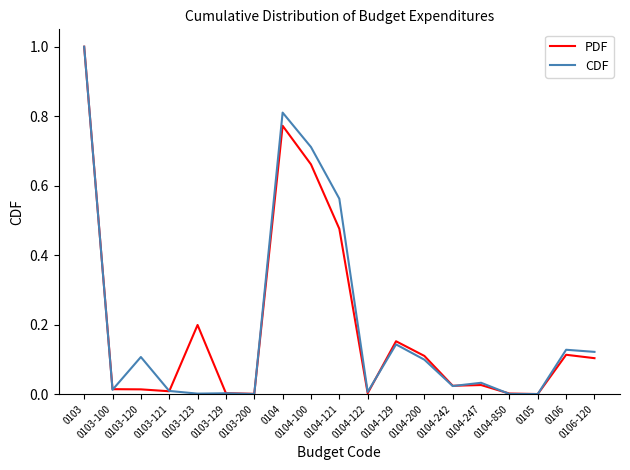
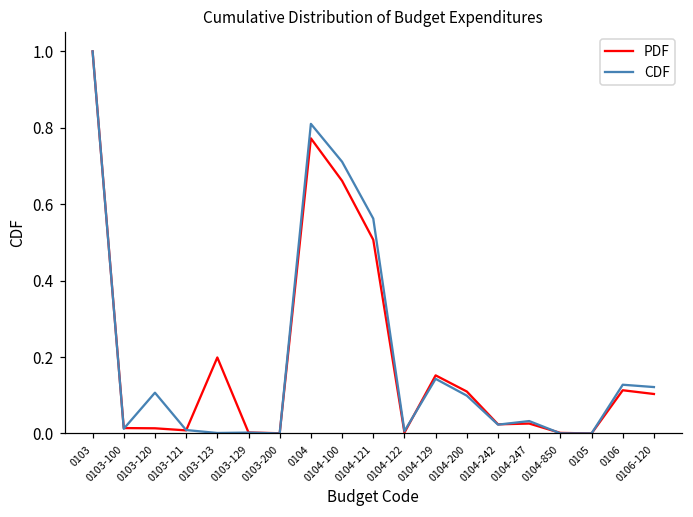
  {
    "PDF": {
      "0103-120": 0.01,
      "0103-123": 0.20,
      "0104": 0.77,
      "0104-100": 0.66,
-     "0104-121": 0.48,
+     "0104-121": 0.51,
      "0104-129": 0.15,
      "0104-200": 0.11,
      "0106": 0.11,
      "0106-120": 0.10
    },
    "CDF": {
      "0103-120": 0.11,
      "0103-123": 0.00,
      "0104": 0.81,
      "0104-100": 0.71,
      "0104-121": 0.56,
      "0104-129": 0.14,
      "0104-200": 0.10,
      "0106": 0.13,
      "0106-120": 0.12
    }
  }
